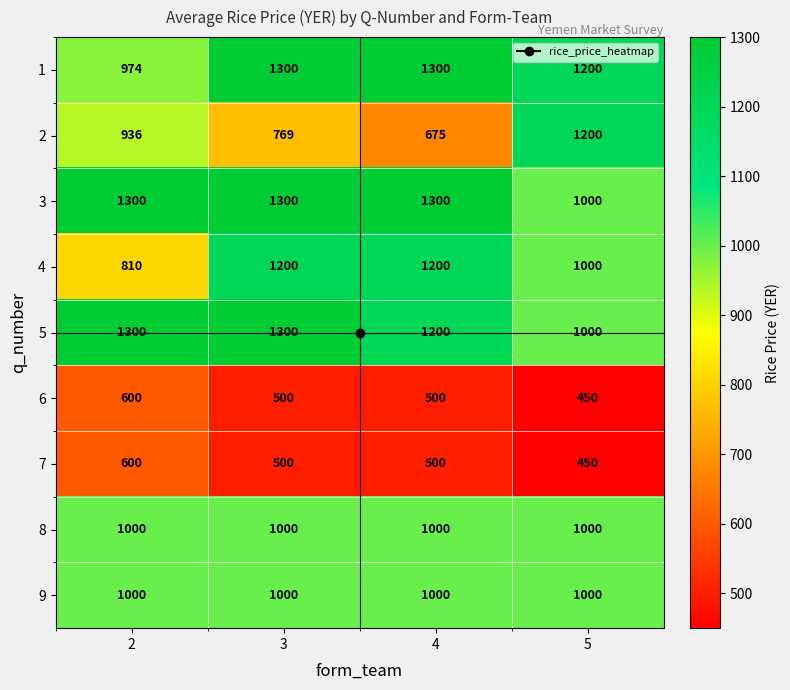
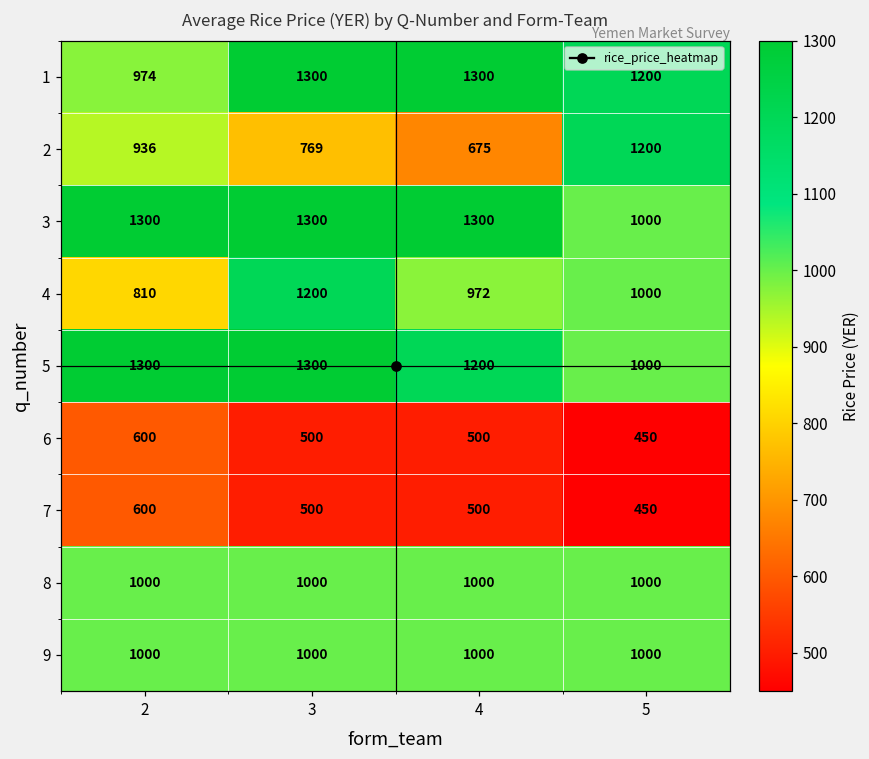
  {
    "1": {
      "2": 974,
      "3": 1300,
      "4": 1300,
      "5": 1200
    },
    "2": {
      "2": 936,
      "3": 769,
      "4": 675,
      "5": 1200
    },
    "3": {
      "2": 1300,
      "3": 1300,
      "4": 1300,
      "5": 1000
    },
    "4": {
      "2": 810,
      "3": 1200,
-     "4": 1200,
+     "4": 972,
      "5": 1000
    },
    "5": {
      "2": 1300,
      "3": 1300,
      "4": 1200,
      "5": 1000
    },
    "6": {
      "2": 600,
      "3": 500,
      "4": 500,
      "5": 450
    },
    "7": {
      "2": 600,
      "3": 500,
      "4": 500,
      "5": 450
    },
    "8": {
      "2": 1000,
      "3": 1000,
      "4": 1000,
      "5": 1000
    },
    "9": {
      "2": 1000,
      "3": 1000,
      "4": 1000,
      "5": 1000
    }
  }
